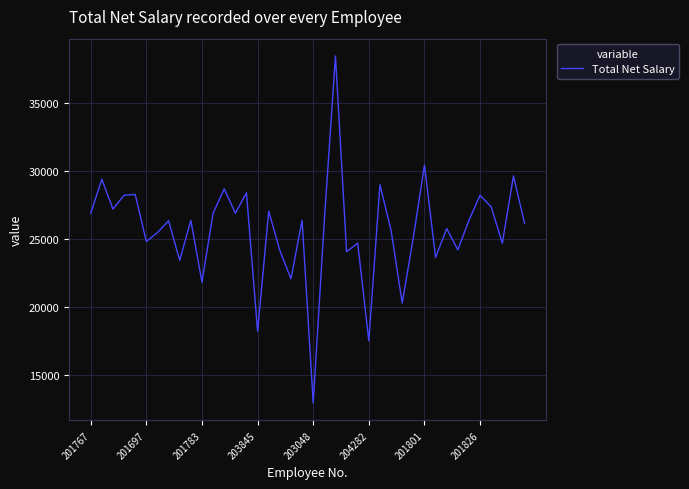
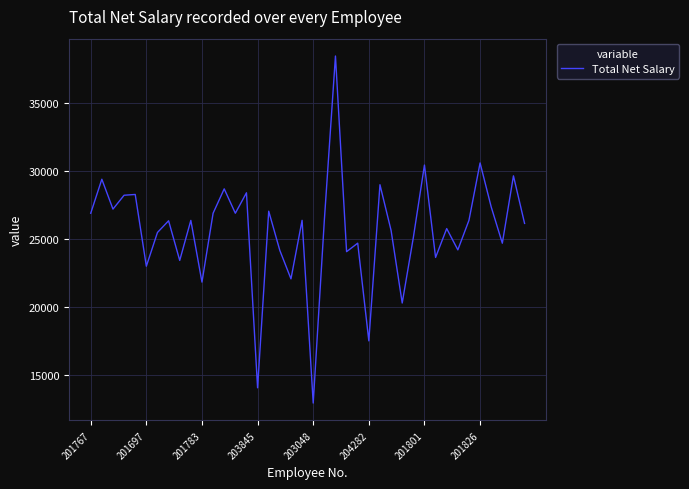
  {
    "201767": 26900,
-   "201697": 24800,
+   "201697": 23000,
    "201783": 21800,
-   "203845": 18200,
+   "203845": 14100,
    "203048": 13000,
    "204282": 17500,
    "201801": 30400,
-   "201826": 28200
+   "201826": 30600
  }
